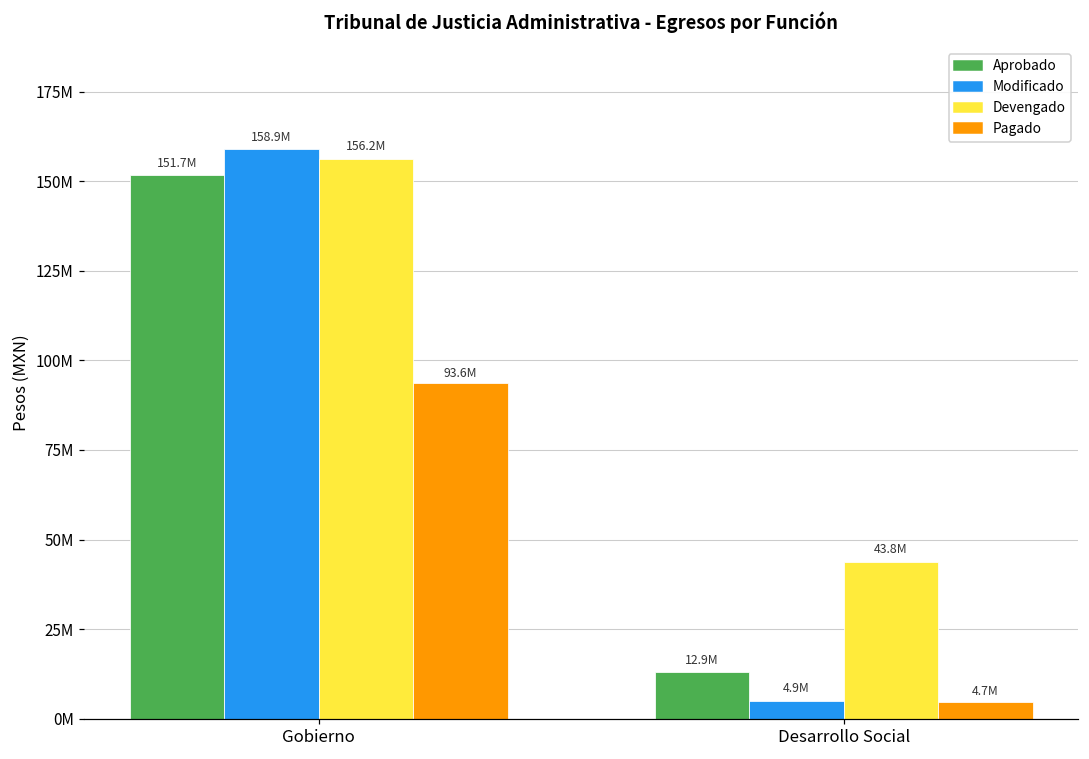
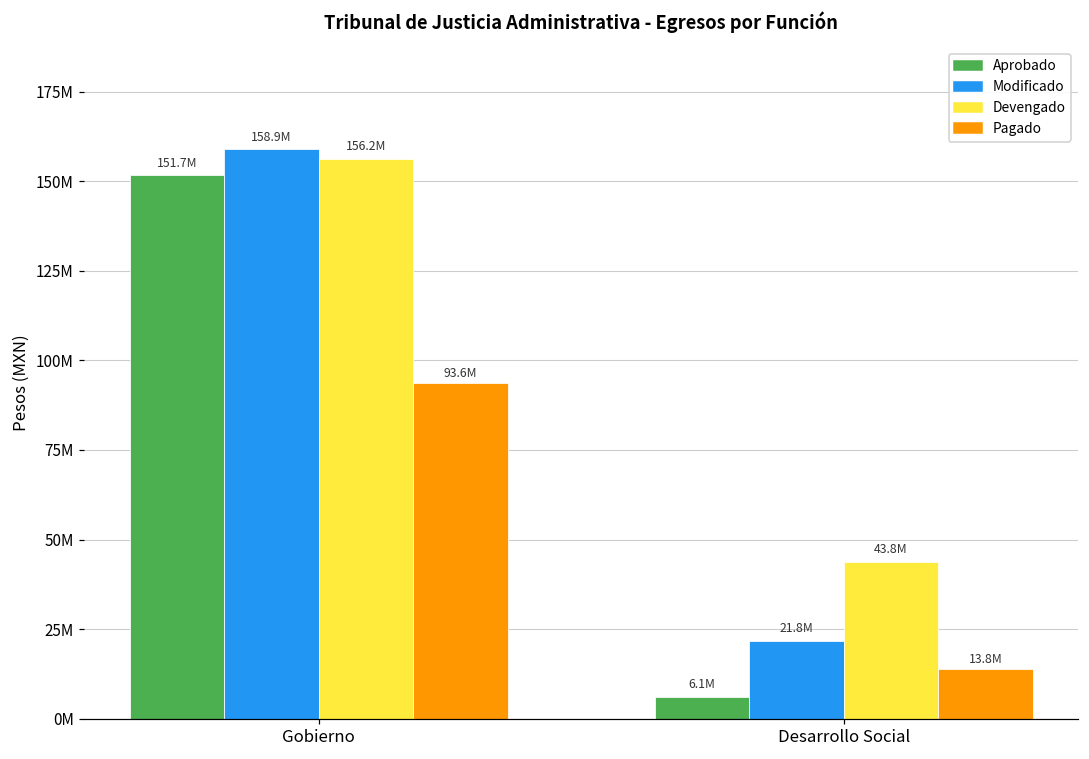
  {
    "Aprobado": {
      "Gobierno": "151.7M",
-     "Desarrollo Social": "12.9M"
+     "Desarrollo Social": "6.1M"
    },
    "Modificado": {
      "Gobierno": "158.9M",
-     "Desarrollo Social": "4.9M"
+     "Desarrollo Social": "21.8M"
    },
    "Devengado": {
      "Gobierno": "156.2M",
      "Desarrollo Social": "43.8M"
    },
    "Pagado": {
      "Gobierno": "93.6M",
-     "Desarrollo Social": "4.7M"
+     "Desarrollo Social": "13.8M"
    }
  }
